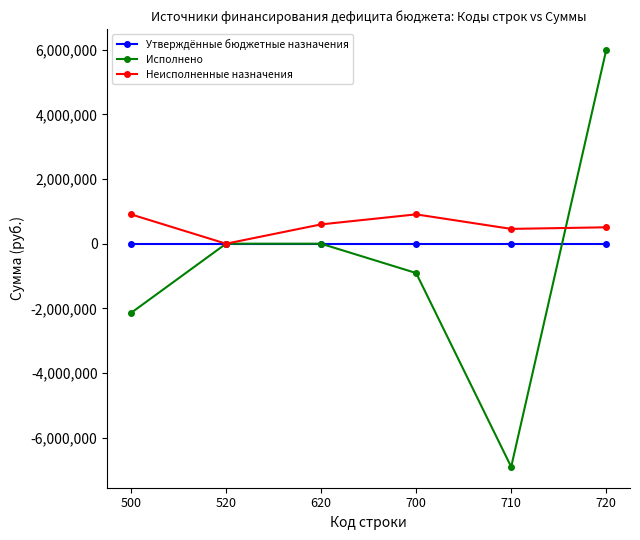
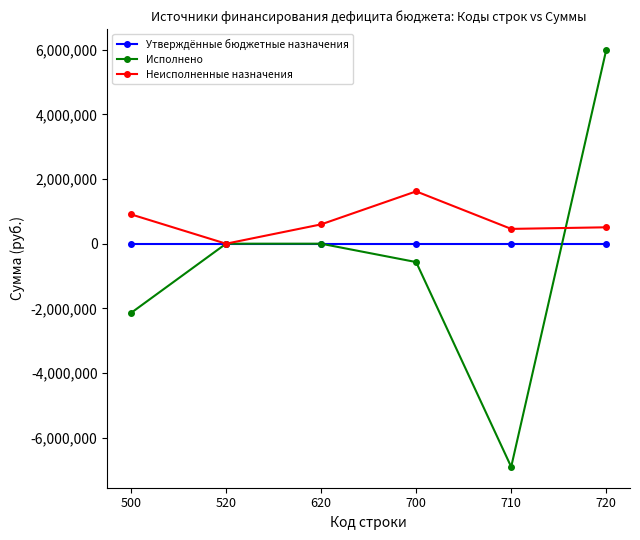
  {
    "Утверждённые бюджетные назначения": {
      "500": "0",
      "700": "0",
      "710": "0",
      "720": "0"
    },
    "Исполнено": {
      "500": "-2,100,000",
-     "700": "-900,000",
+     "700": "-600,000",
      "710": "-6,900,000",
      "720": "6,000,000"
    },
    "Неисполненные назначения": {
      "500": "900,000",
      "620": "600,000",
-     "700": "900,000",
+     "700": "1,600,000",
      "710": "500,000",
      "720": "500,000"
    }
  }
